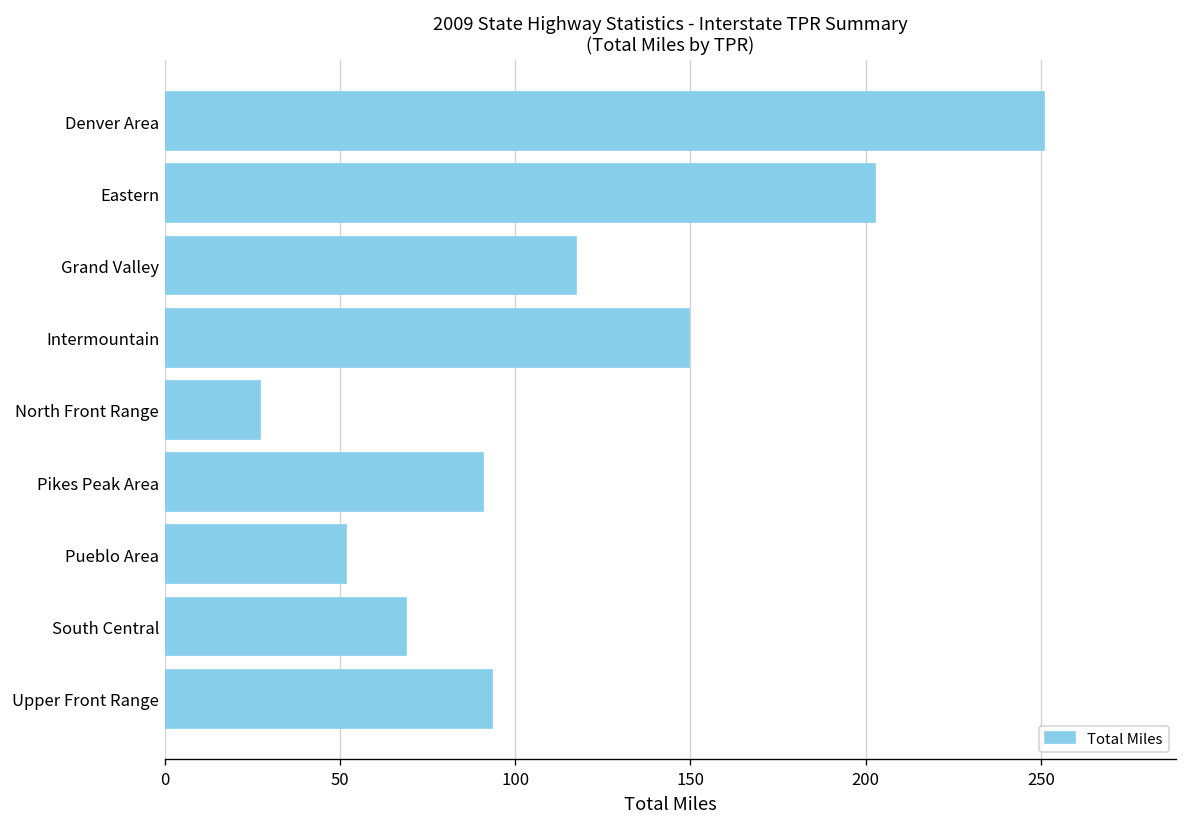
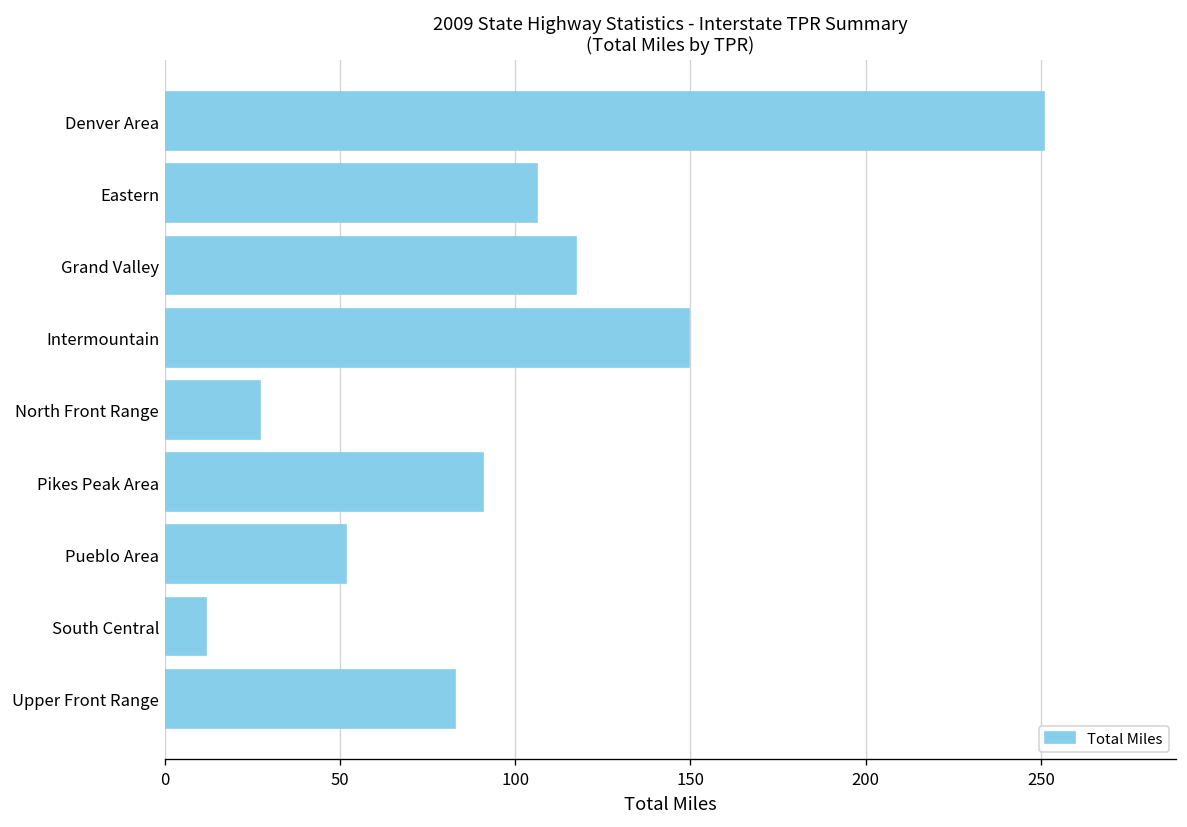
  {
    "Denver Area": 251,
-   "Eastern": 203,
+   "Eastern": 106,
    "Grand Valley": 117,
    "Intermountain": 150,
    "North Front Range": 27,
    "Pikes Peak Area": 91,
    "Pueblo Area": 52,
-   "South Central": 69,
-   "Upper Front Range": 93
+   "South Central": 12,
+   "Upper Front Range": 83
  }
